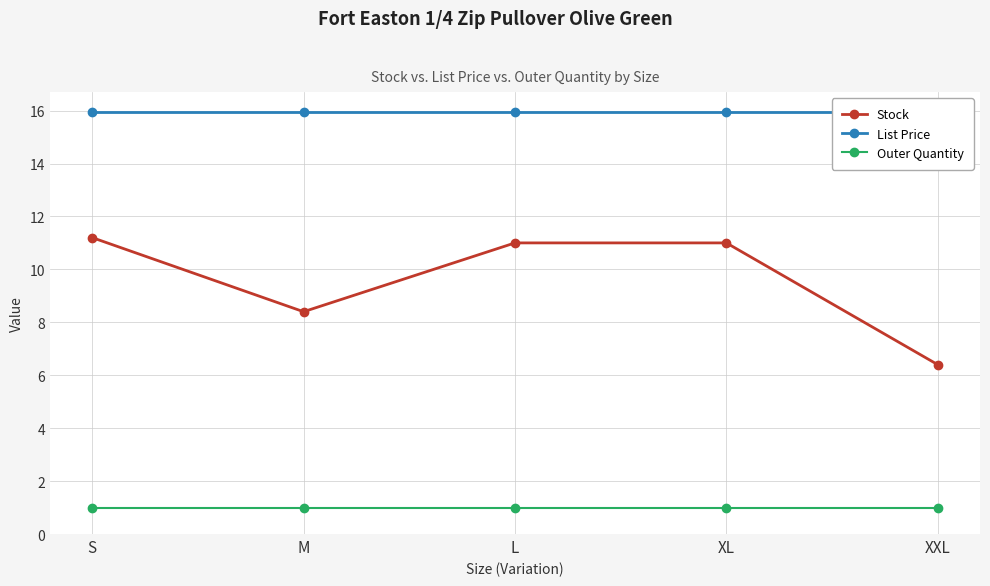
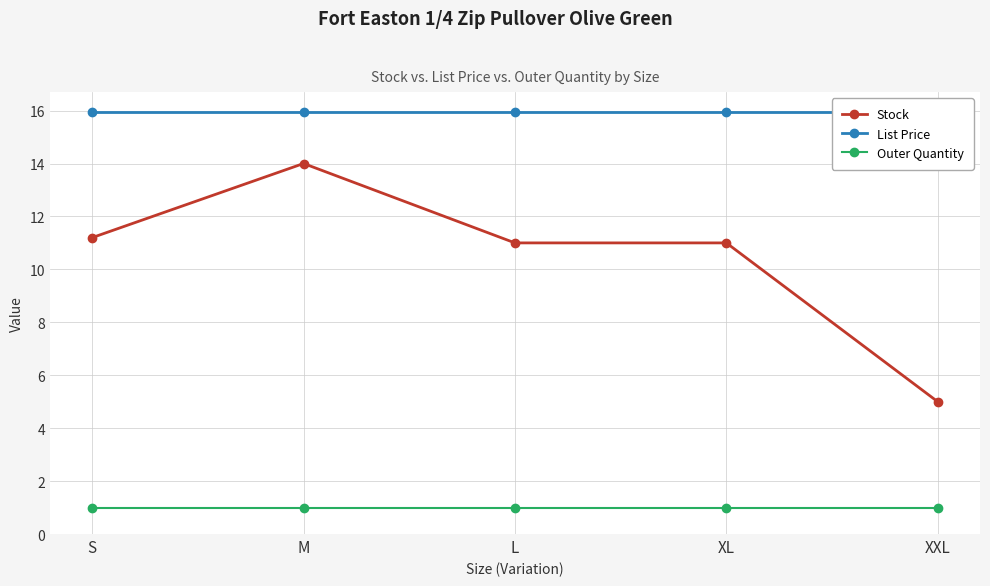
  {
    "Stock": {
      "S": 11.2,
-     "M": 8.4,
+     "M": 14.0,
      "L": 11.0,
      "XL": 11.0,
-     "XXL": 6.4
+     "XXL": 5.0
    },
    "List Price": {
      "S": 16.0,
      "M": 16.0,
      "L": 16.0,
      "XL": 16.0
    },
    "Outer Quantity": {
      "S": 1.0,
      "M": 1.0,
      "L": 1.0,
      "XL": 1.0,
      "XXL": 1.0
    }
  }
